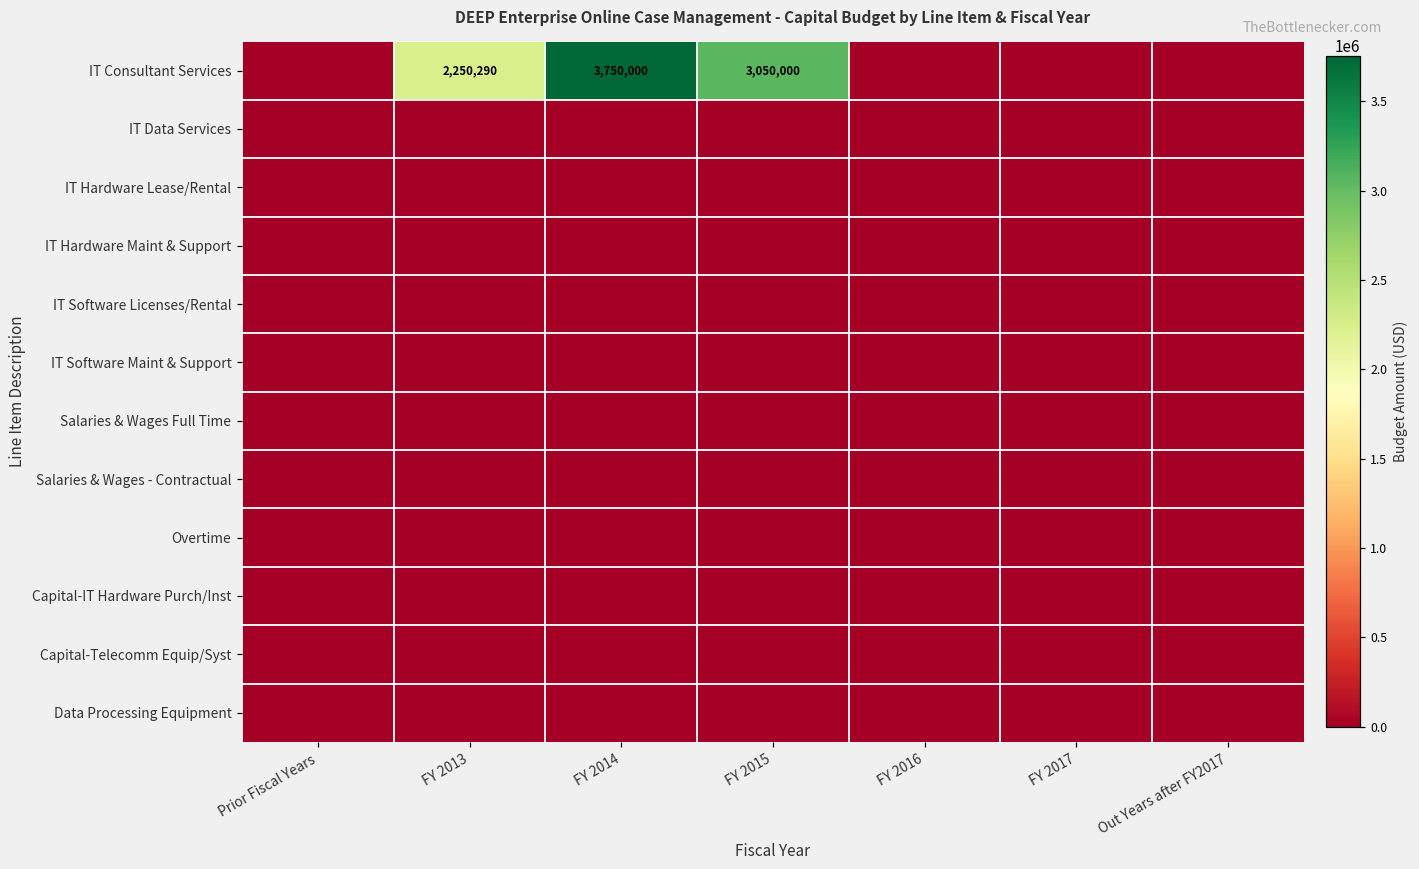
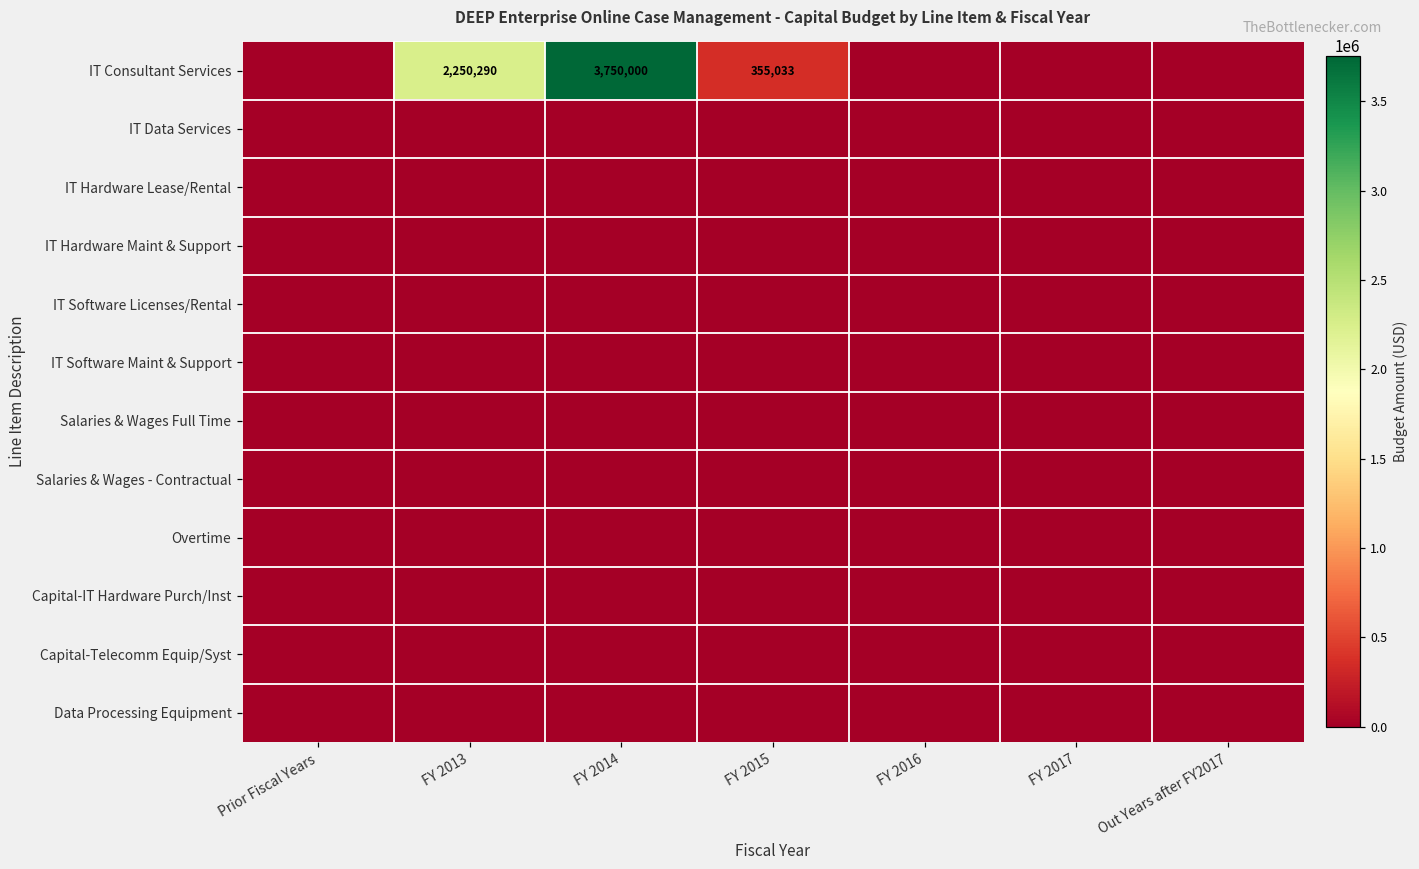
  {
    "IT Consultant Services": {
      "FY 2013": "2,250,290",
      "FY 2014": "3,750,000",
-     "FY 2015": "3,050,000"
+     "FY 2015": "355,033"
    }
  }
